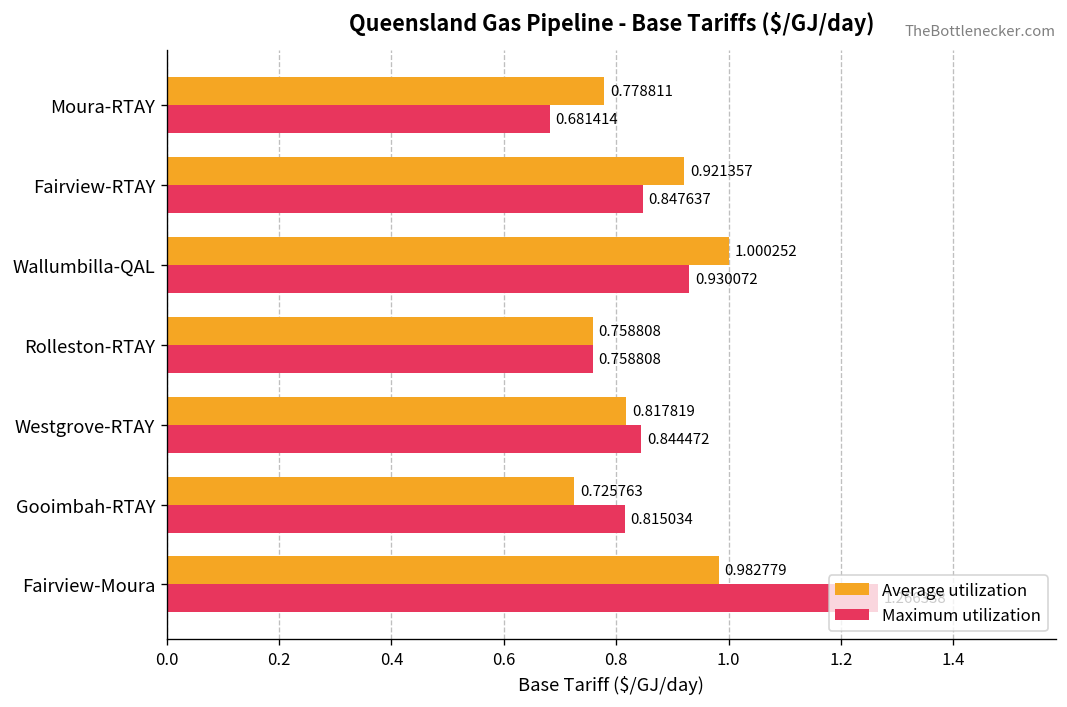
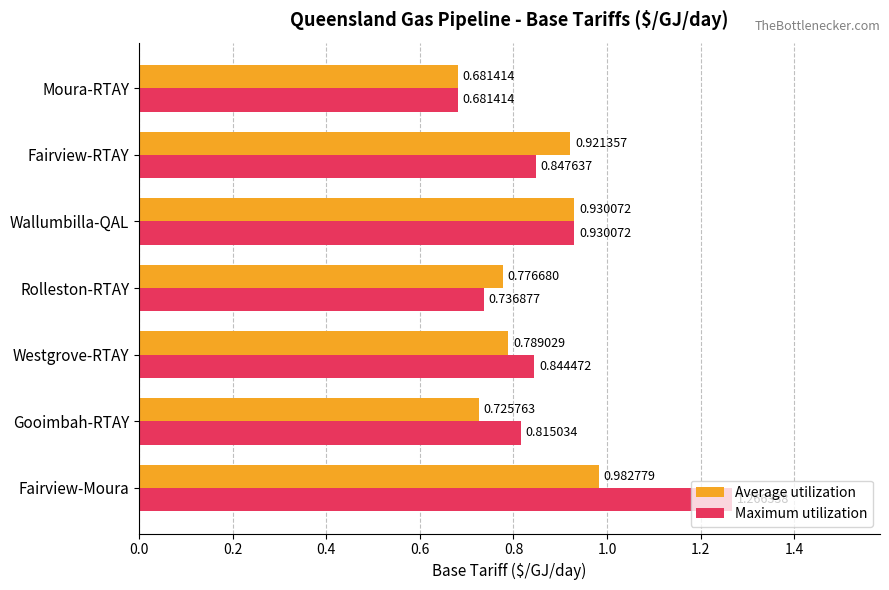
  {
    "Average utilization": {
-     "Moura-RTAY": 0.778811,
+     "Moura-RTAY": 0.681414,
      "Fairview-RTAY": 0.921357,
-     "Wallumbilla-QAL": 1.000252,
-     "Rolleston-RTAY": 0.758808,
-     "Westgrove-RTAY": 0.817819,
+     "Wallumbilla-QAL": 0.930072,
+     "Rolleston-RTAY": 0.776680,
+     "Westgrove-RTAY": 0.789029,
      "Gooimbah-RTAY": 0.725763,
      "Fairview-Moura": 0.982779
    },
    "Maximum utilization": {
      "Moura-RTAY": 0.681414,
      "Fairview-RTAY": 0.847637,
      "Wallumbilla-QAL": 0.930072,
-     "Rolleston-RTAY": 0.758808,
+     "Rolleston-RTAY": 0.736877,
      "Westgrove-RTAY": 0.844472,
      "Gooimbah-RTAY": 0.815034
    }
  }
